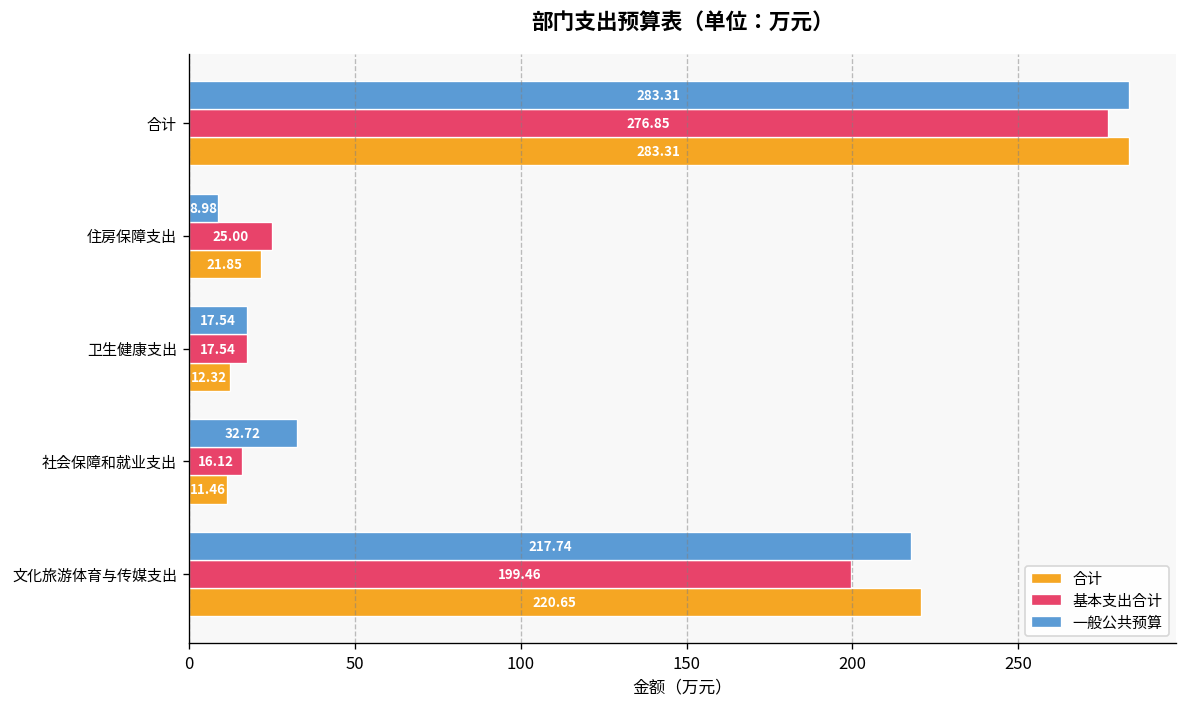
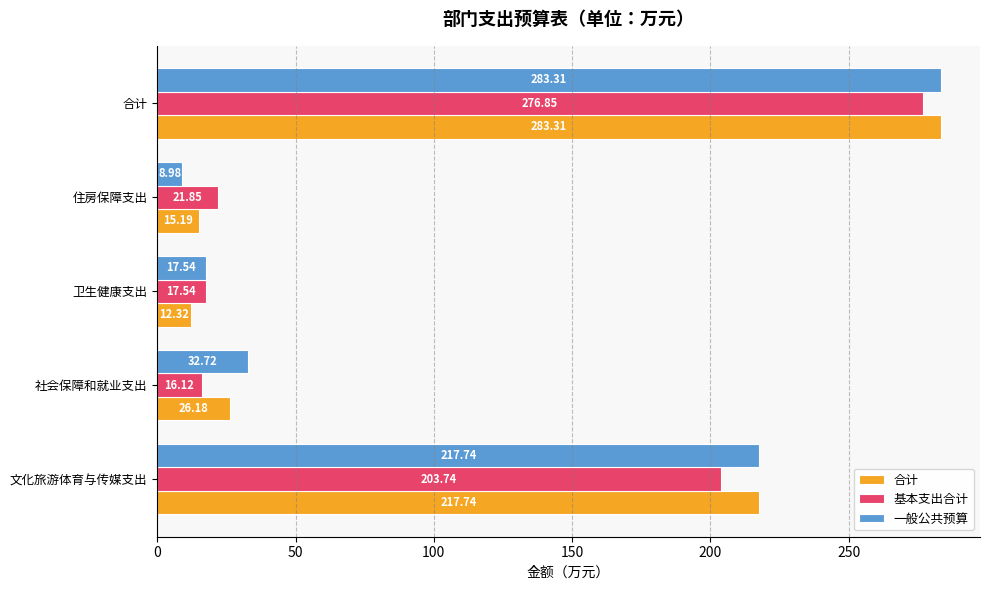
  {
    "合计": {
      "合计": 283.31,
-     "住房保障支出": 21.85,
+     "住房保障支出": 15.19,
      "卫生健康支出": 12.32,
-     "社会保障和就业支出": 11.46,
-     "文化旅游体育与传媒支出": 220.65
+     "社会保障和就业支出": 26.18,
+     "文化旅游体育与传媒支出": 217.74
    },
    "基本支出合计": {
      "合计": 276.85,
-     "住房保障支出": 25.00,
+     "住房保障支出": 21.85,
      "卫生健康支出": 17.54,
      "社会保障和就业支出": 16.12,
-     "文化旅游体育与传媒支出": 199.46
+     "文化旅游体育与传媒支出": 203.74
    },
    "一般公共预算": {
      "合计": 283.31,
      "住房保障支出": 8.98,
      "卫生健康支出": 17.54,
      "社会保障和就业支出": 32.72,
      "文化旅游体育与传媒支出": 217.74
    }
  }
